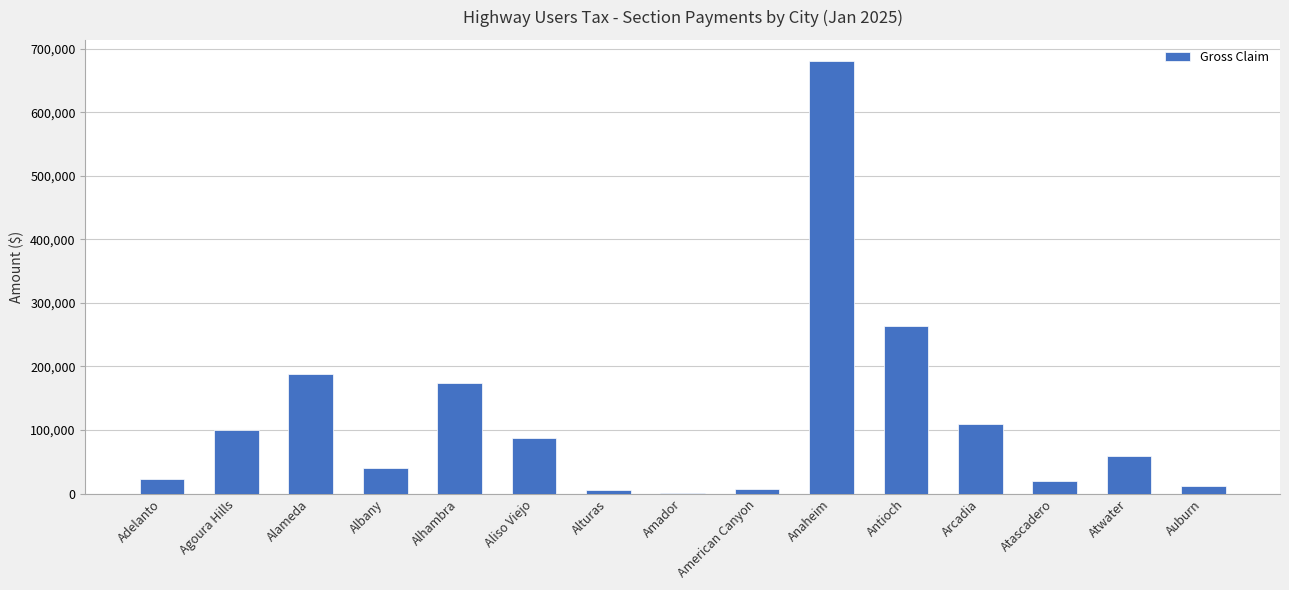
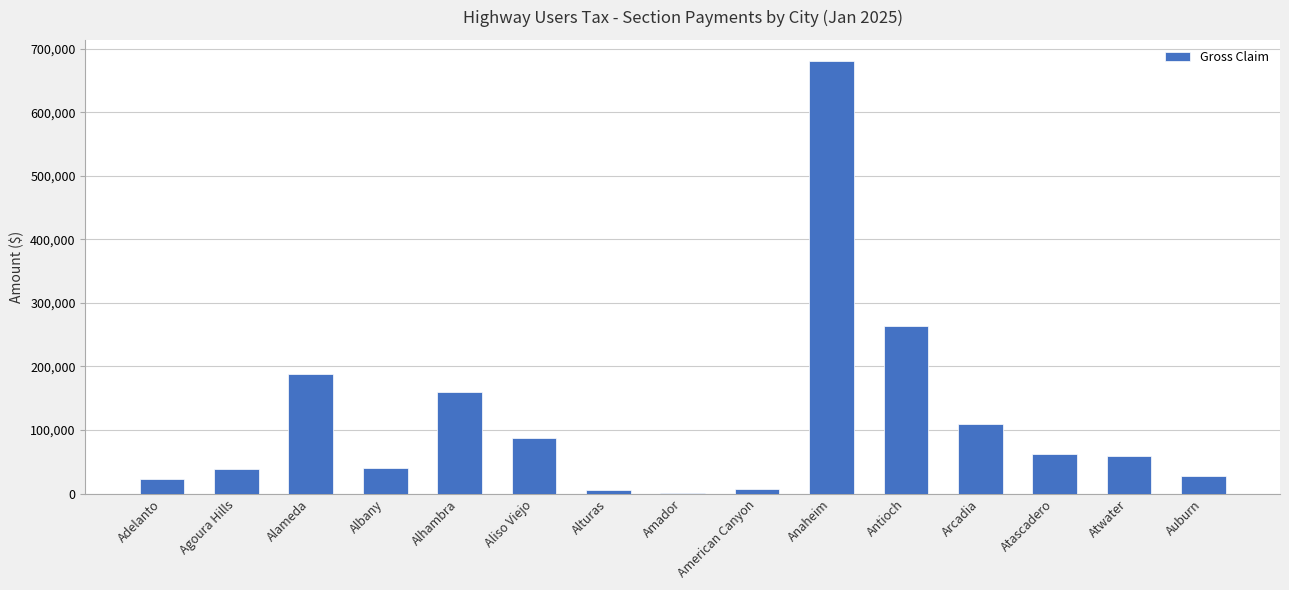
  {
    "Adelanto": "20,000",
-   "Agoura Hills": "100,000",
+   "Agoura Hills": "40,000",
    "Alameda": "190,000",
    "Albany": "40,000",
-   "Alhambra": "170,000",
+   "Alhambra": "160,000",
    "Aliso Viejo": "90,000",
    "Alturas": "10,000",
    "American Canyon": "10,000",
    "Anaheim": "680,000",
    "Antioch": "260,000",
    "Arcadia": "110,000",
-   "Atascadero": "20,000",
+   "Atascadero": "60,000",
    "Atwater": "60,000",
-   "Auburn": "10,000"
+   "Auburn": "30,000"
  }
